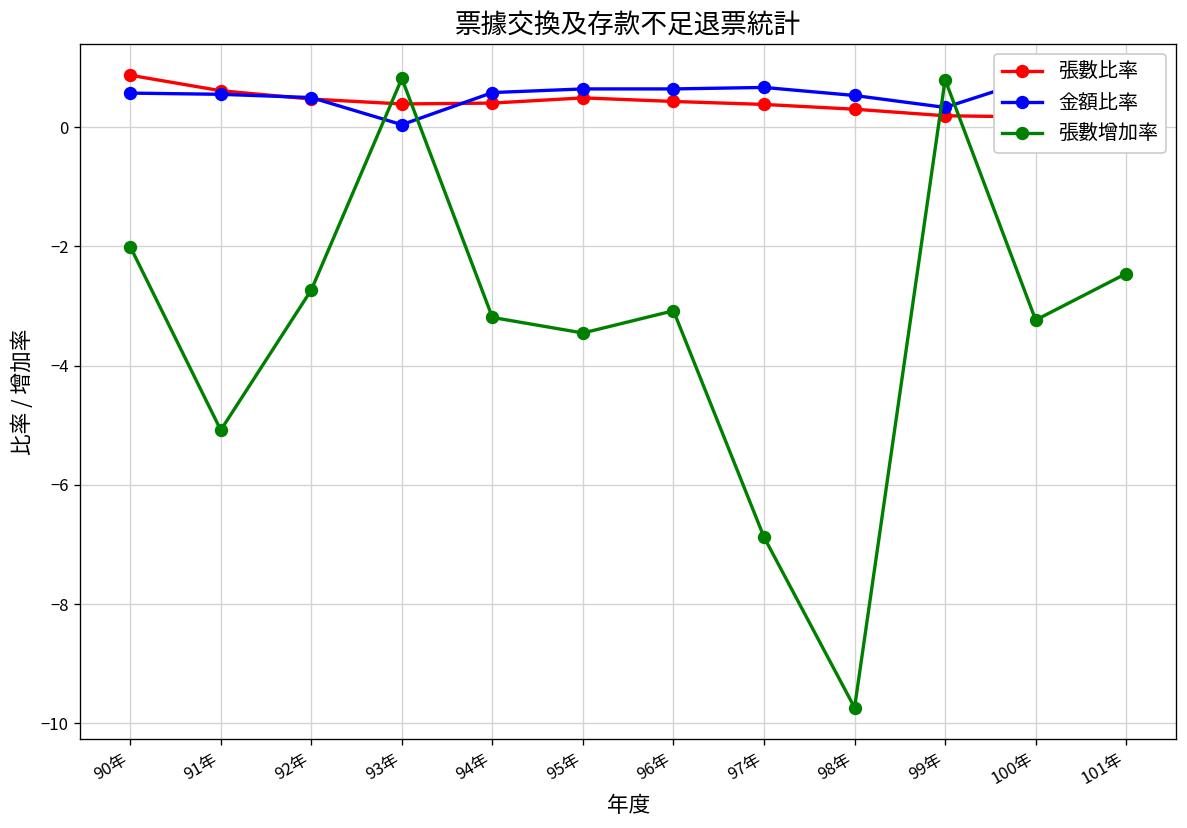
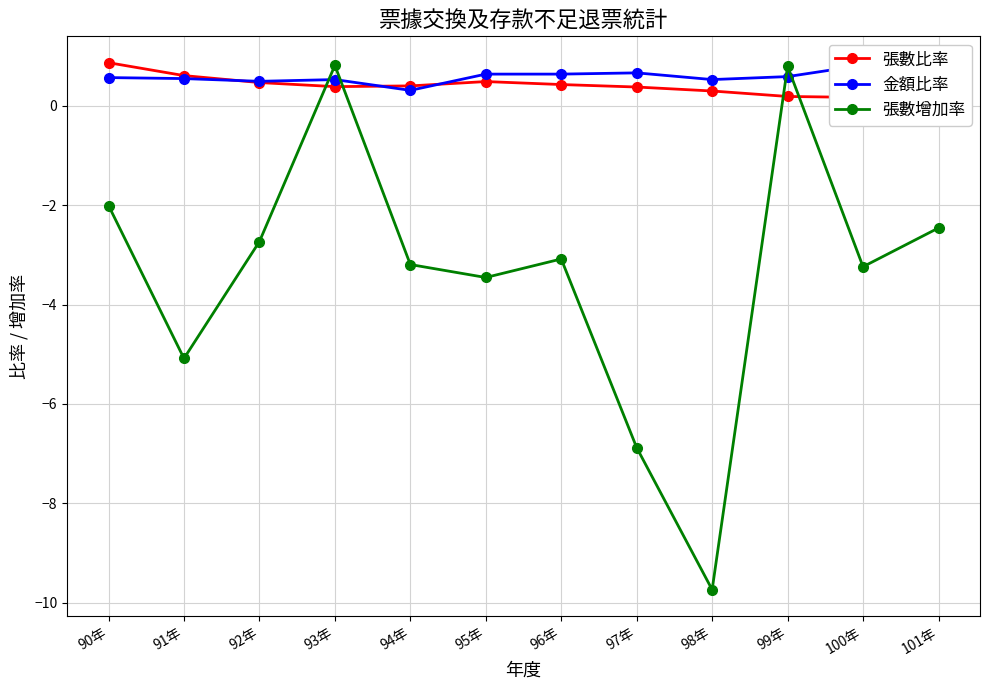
  {
    "張數比率": {
      "90年": 0.9,
      "91年": 0.6,
      "93年": 0.4,
      "94年": 0.4,
      "95年": 0.5,
      "96年": 0.4,
      "97年": 0.4,
      "98年": 0.3,
      "99年": 0.2
    },
    "金額比率": {
      "90年": 0.6,
      "91年": 0.6,
-     "93年": 0.0,
-     "94年": 0.6,
+     "93年": 0.5,
+     "94年": 0.3,
      "95年": 0.6,
      "96年": 0.6,
      "97年": 0.7,
      "98年": 0.5,
-     "99年": 0.3
+     "99年": 0.6
    },
    "張數增加率": {
      "90年": -2.0,
      "91年": -5.1,
      "92年": -2.7,
      "93年": 0.8,
      "94年": -3.2,
      "95年": -3.5,
      "96年": -3.1,
      "97年": -6.9,
      "98年": -9.7,
      "99年": 0.8,
      "100年": -3.2,
      "101年": -2.5
    }
  }
